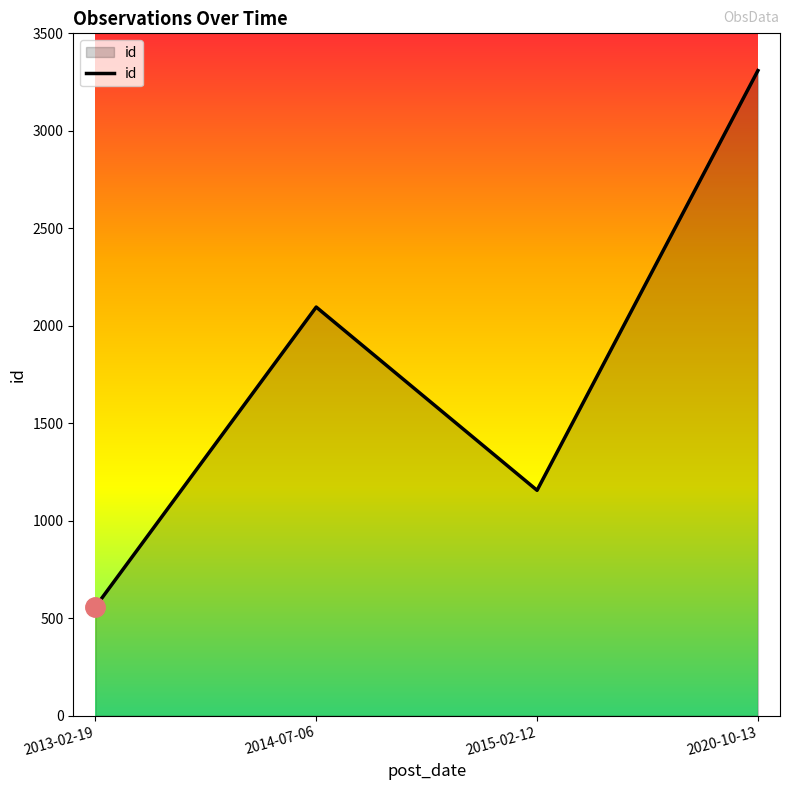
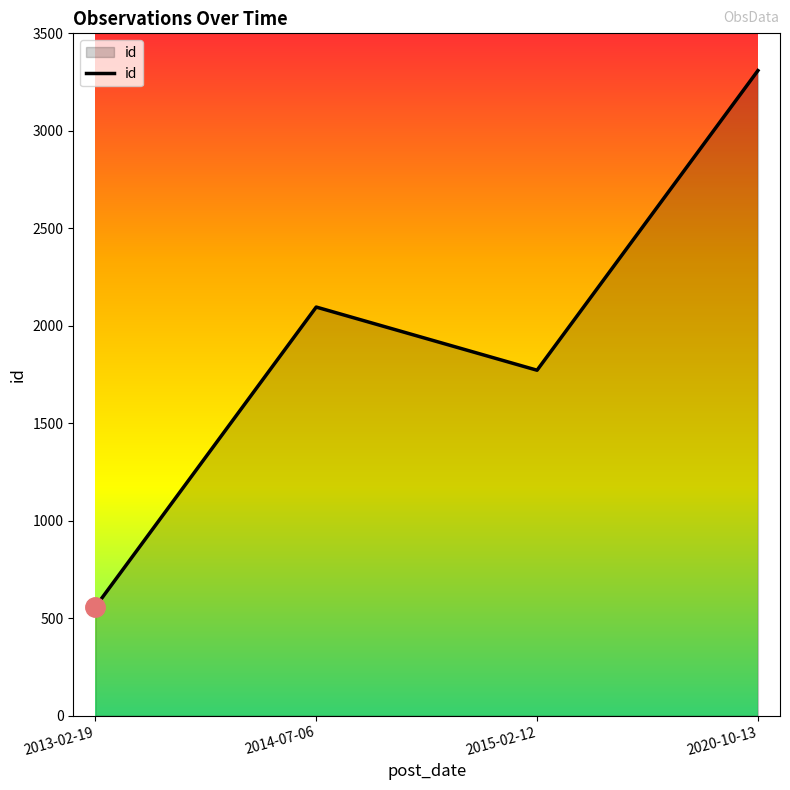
  {
    "id": {
      "2014-07-06": 2100,
-     "2015-02-12": 1160,
+     "2015-02-12": 1770,
      "2020-10-13": 3310
    }
  }
